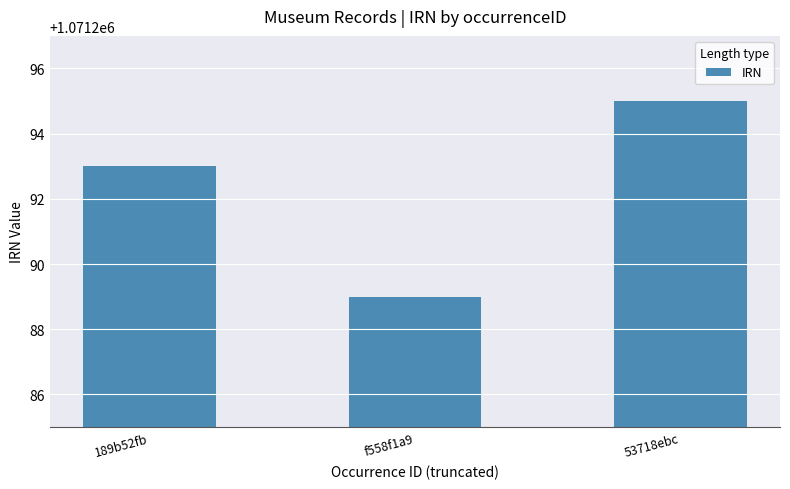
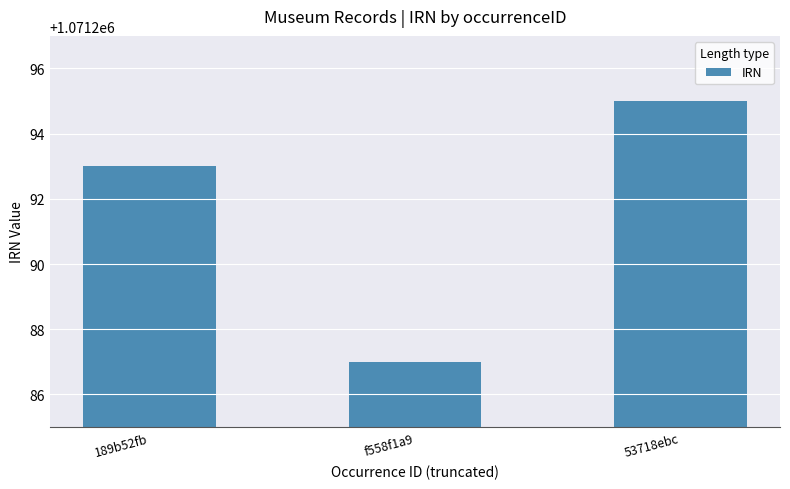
  {
    "189b52fb": 1071293,
-   "f558f1a9": 1071289,
+   "f558f1a9": 1071287,
    "53718ebc": 1071295
  }
